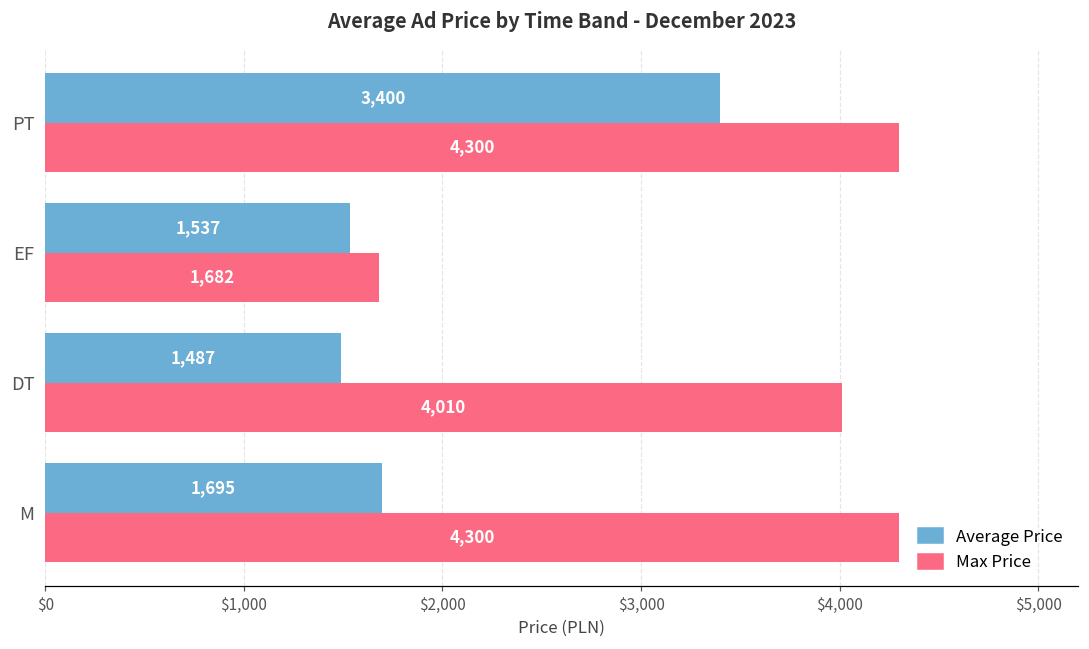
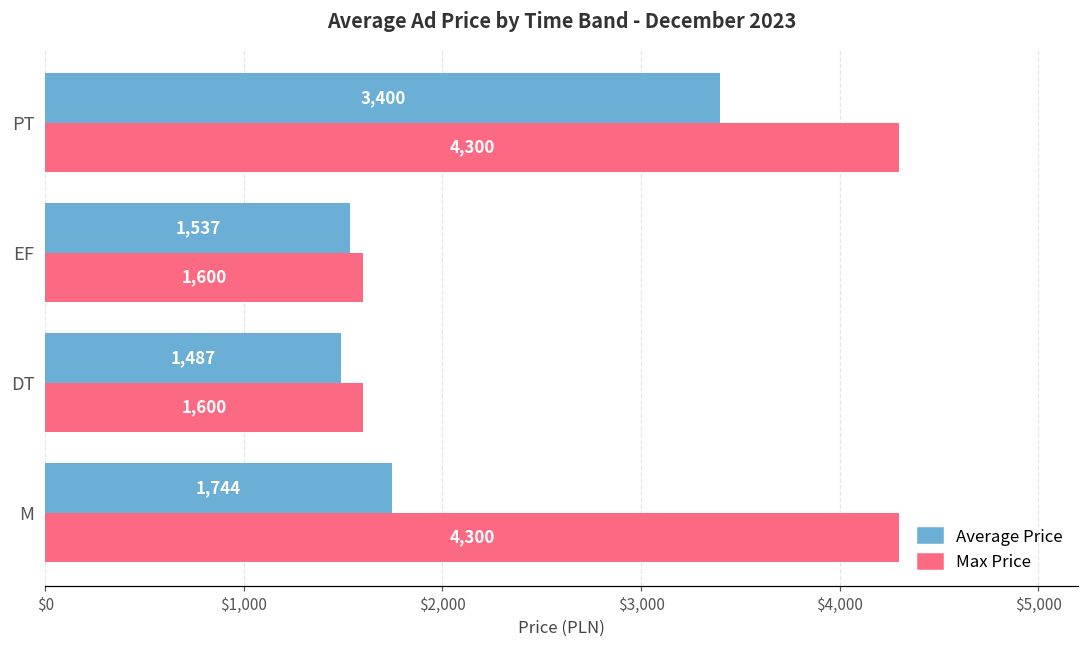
  {
    "Average Price": {
      "PT": "3,400",
      "EF": "1,537",
      "DT": "1,487",
-     "M": "1,695"
+     "M": "1,744"
    },
    "Max Price": {
      "PT": "4,300",
-     "EF": "1,682",
-     "DT": "4,010",
+     "EF": "1,600",
+     "DT": "1,600",
      "M": "4,300"
    }
  }
